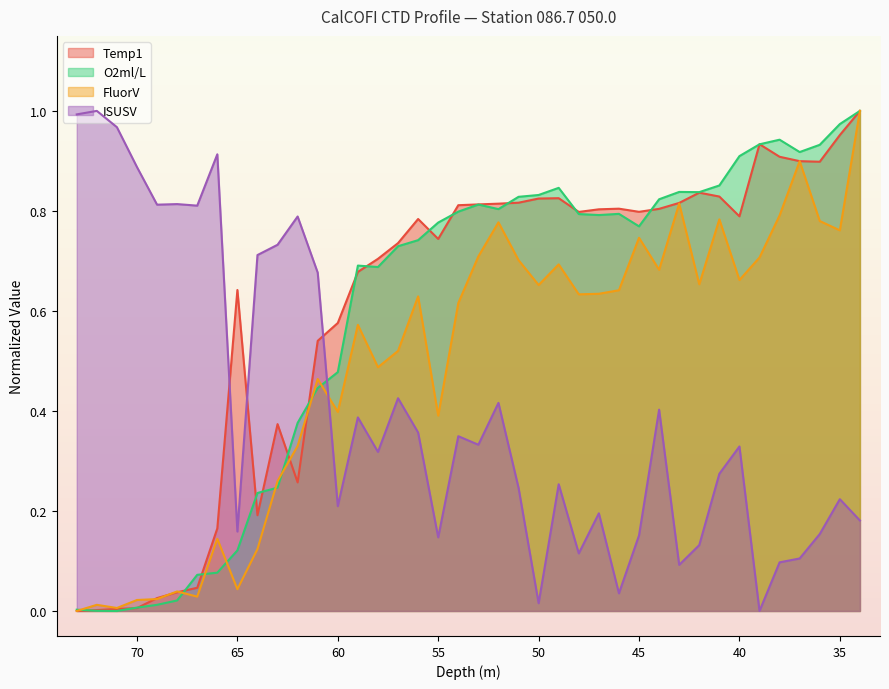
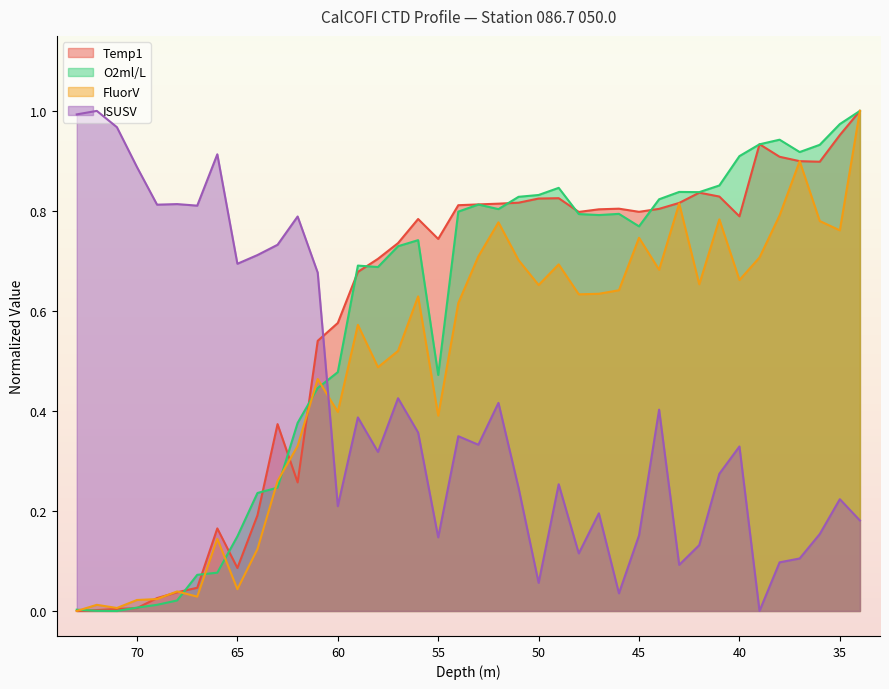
  {
    "Temp1": {
-     "65": 0.64,
+     "65": 0.09,
      "60": 0.58,
      "55": 0.74,
      "50": 0.82,
      "45": 0.80,
      "40": 0.79,
      "35": 0.95
    },
    "O2ml/L": {
-     "65": 0.12,
+     "65": 0.15,
      "60": 0.48,
-     "55": 0.78,
+     "55": 0.47,
      "50": 0.83,
      "45": 0.77,
      "40": 0.91,
      "35": 0.97
    },
    "FluorV": {
      "70": 0.02,
      "65": 0.04,
      "60": 0.40,
      "55": 0.39,
      "50": 0.65,
      "45": 0.75,
      "40": 0.66,
      "35": 0.76
    },
    "ISUSV": {
      "70": 0.89,
-     "65": 0.16,
+     "65": 0.69,
      "60": 0.21,
      "55": 0.15,
-     "50": 0.02,
+     "50": 0.06,
      "45": 0.15,
      "40": 0.33,
      "35": 0.22
    }
  }
